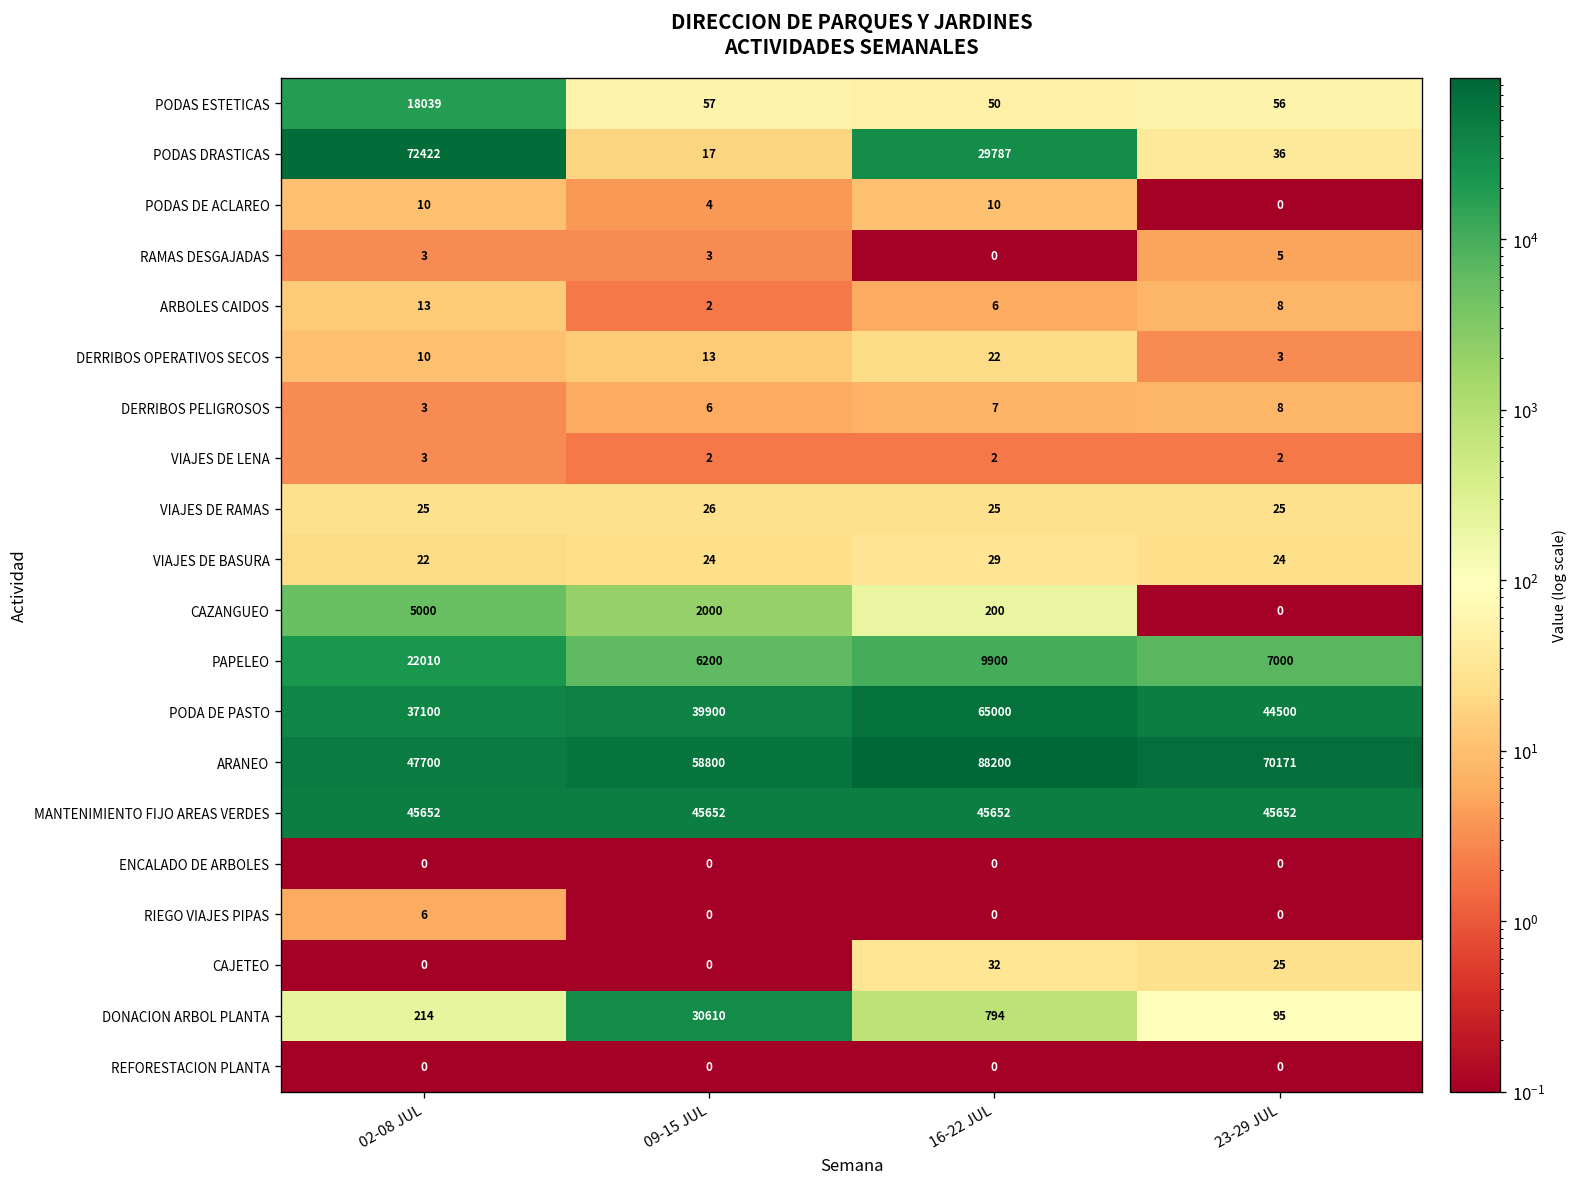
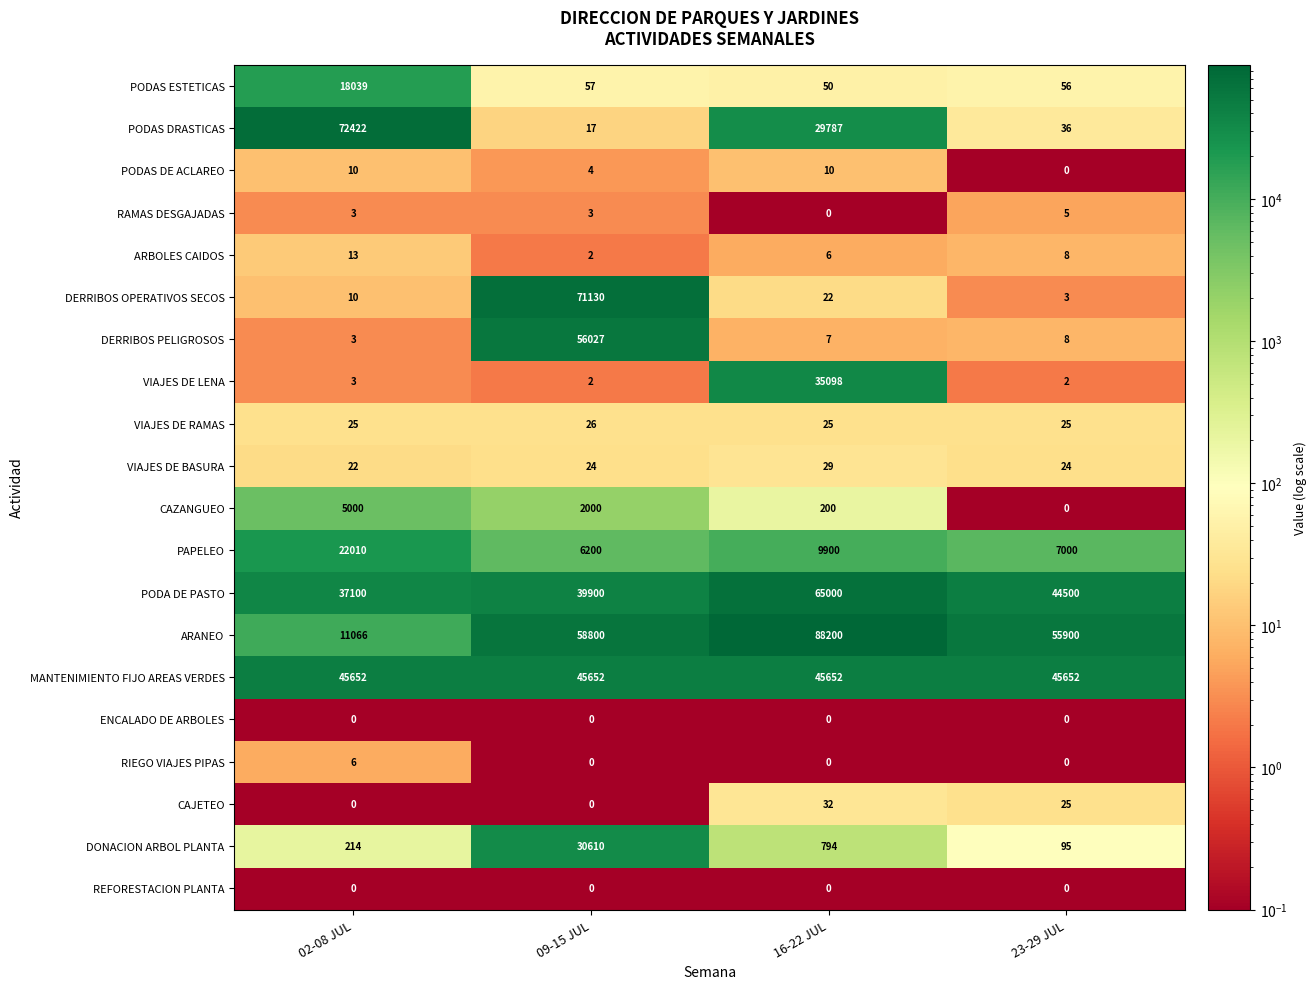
  {
    "PODAS ESTETICAS": {
      "02-08 JUL": 18039,
      "09-15 JUL": 57,
      "16-22 JUL": 50,
      "23-29 JUL": 56
    },
    "PODAS DRASTICAS": {
      "02-08 JUL": 72422,
      "09-15 JUL": 17,
      "16-22 JUL": 29787,
      "23-29 JUL": 36
    },
    "PODAS DE ACLAREO": {
      "02-08 JUL": 10,
      "09-15 JUL": 4,
      "16-22 JUL": 10,
      "23-29 JUL": 0
    },
    "RAMAS DESGAJADAS": {
      "02-08 JUL": 3,
      "09-15 JUL": 3,
      "16-22 JUL": 0,
      "23-29 JUL": 5
    },
    "ARBOLES CAIDOS": {
      "02-08 JUL": 13,
      "09-15 JUL": 2,
      "16-22 JUL": 6,
      "23-29 JUL": 8
    },
    "DERRIBOS OPERATIVOS SECOS": {
      "02-08 JUL": 10,
-     "09-15 JUL": 13,
+     "09-15 JUL": 71130,
      "16-22 JUL": 22,
      "23-29 JUL": 3
    },
    "DERRIBOS PELIGROSOS": {
      "02-08 JUL": 3,
-     "09-15 JUL": 6,
+     "09-15 JUL": 56027,
      "16-22 JUL": 7,
      "23-29 JUL": 8
    },
    "VIAJES DE LENA": {
      "02-08 JUL": 3,
      "09-15 JUL": 2,
-     "16-22 JUL": 2,
+     "16-22 JUL": 35098,
      "23-29 JUL": 2
    },
    "VIAJES DE RAMAS": {
      "02-08 JUL": 25,
      "09-15 JUL": 26,
      "16-22 JUL": 25,
      "23-29 JUL": 25
    },
    "VIAJES DE BASURA": {
      "02-08 JUL": 22,
      "09-15 JUL": 24,
      "16-22 JUL": 29,
      "23-29 JUL": 24
    },
    "CAZANGUEO": {
      "02-08 JUL": 5000,
      "09-15 JUL": 2000,
      "16-22 JUL": 200,
      "23-29 JUL": 0
    },
    "PAPELEO": {
      "02-08 JUL": 22010,
      "09-15 JUL": 6200,
      "16-22 JUL": 9900,
      "23-29 JUL": 7000
    },
    "PODA DE PASTO": {
      "02-08 JUL": 37100,
      "09-15 JUL": 39900,
      "16-22 JUL": 65000,
      "23-29 JUL": 44500
    },
    "ARANEO": {
-     "02-08 JUL": 47700,
+     "02-08 JUL": 11066,
      "09-15 JUL": 58800,
      "16-22 JUL": 88200,
-     "23-29 JUL": 70171
+     "23-29 JUL": 55900
    },
    "MANTENIMIENTO FIJO AREAS VERDES": {
      "02-08 JUL": 45652,
      "09-15 JUL": 45652,
      "16-22 JUL": 45652,
      "23-29 JUL": 45652
    },
    "ENCALADO DE ARBOLES": {
      "02-08 JUL": 0,
      "09-15 JUL": 0,
      "16-22 JUL": 0,
      "23-29 JUL": 0
    },
    "RIEGO VIAJES PIPAS": {
      "02-08 JUL": 6,
      "09-15 JUL": 0,
      "16-22 JUL": 0,
      "23-29 JUL": 0
    },
    "CAJETEO": {
      "02-08 JUL": 0,
      "09-15 JUL": 0,
      "16-22 JUL": 32,
      "23-29 JUL": 25
    },
    "DONACION ARBOL PLANTA": {
      "02-08 JUL": 214,
      "09-15 JUL": 30610,
      "16-22 JUL": 794,
      "23-29 JUL": 95
    },
    "REFORESTACION PLANTA": {
      "02-08 JUL": 0,
      "09-15 JUL": 0,
      "16-22 JUL": 0,
      "23-29 JUL": 0
    }
  }
